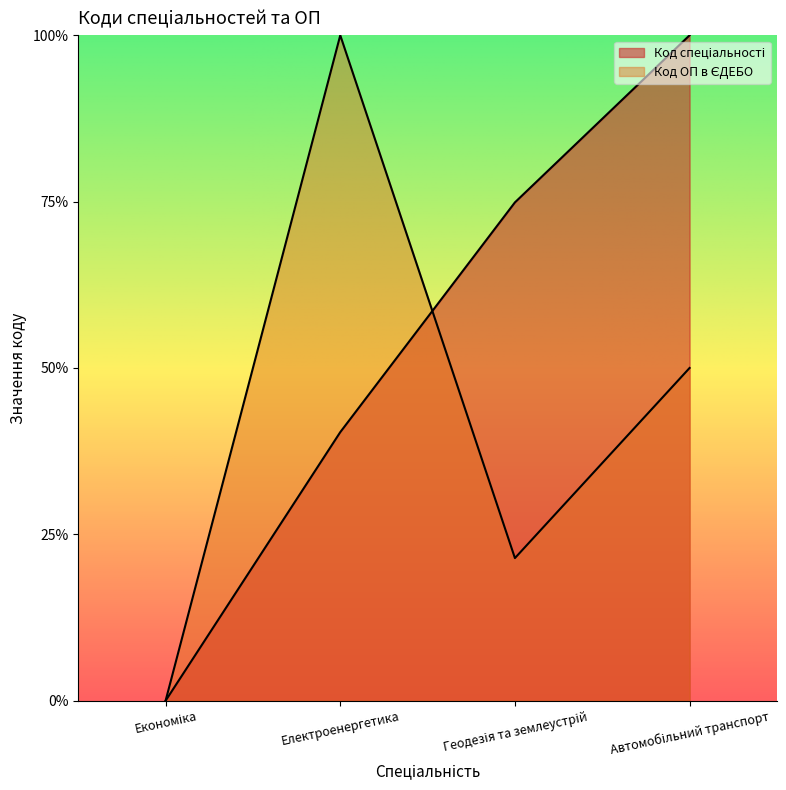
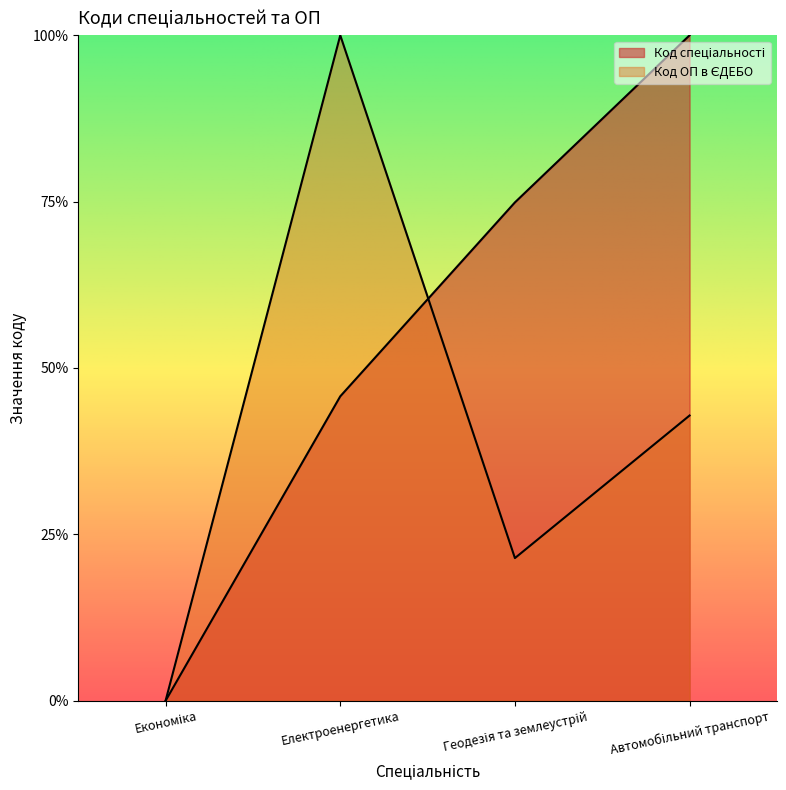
  {
    "Код спеціальності": {
-     "Електроенергетика": "40%",
+     "Електроенергетика": "46%",
      "Геодезія та землеустрій": "75%",
      "Автомобільний транспорт": "100%"
    },
    "Код ОП в ЄДЕБО": {
      "Електроенергетика": "100%",
      "Геодезія та землеустрій": "21%",
-     "Автомобільний транспорт": "50%"
+     "Автомобільний транспорт": "43%"
    }
  }
